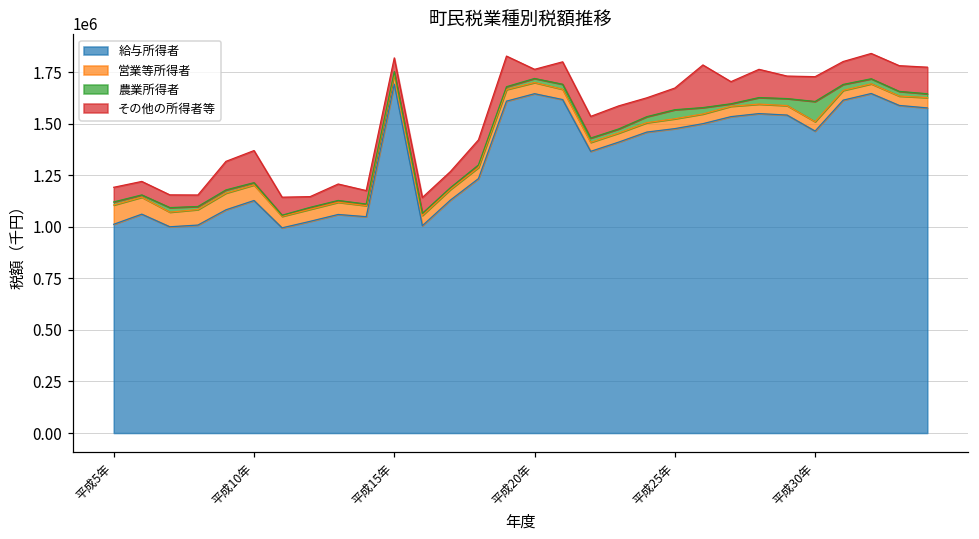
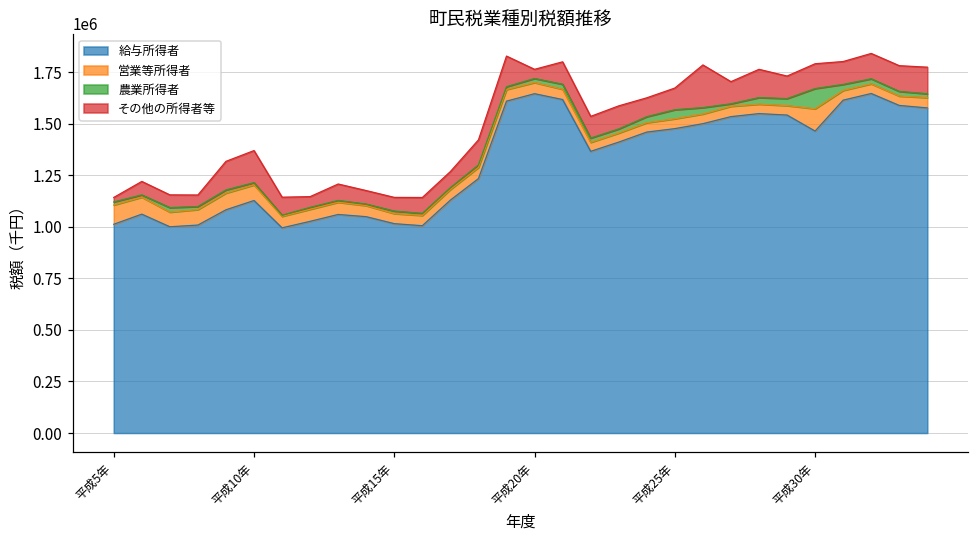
  {
    "給与所得者": {
      "平成5年": 1010000,
      "平成10年": 1130000,
-     "平成15年": 1690000,
+     "平成15年": 1020000,
      "平成20年": 1650000,
      "平成25年": 1480000,
      "平成30年": 1460000
    },
    "営業等所得者": {
      "平成5年": 90000,
      "平成20年": 50000,
      "平成25年": 50000,
-     "平成30年": 50000
+     "平成30年": 110000
    },
    "農業所得者": {
      "平成5年": 10000,
      "平成20年": 20000,
      "平成25年": 40000,
      "平成30年": 100000
    },
    "その他の所得者等": {
-     "平成5年": 70000,
+     "平成5年": 20000,
      "平成10年": 160000,
      "平成15年": 70000,
      "平成20年": 40000,
      "平成25年": 110000,
      "平成30年": 120000
    }
  }
